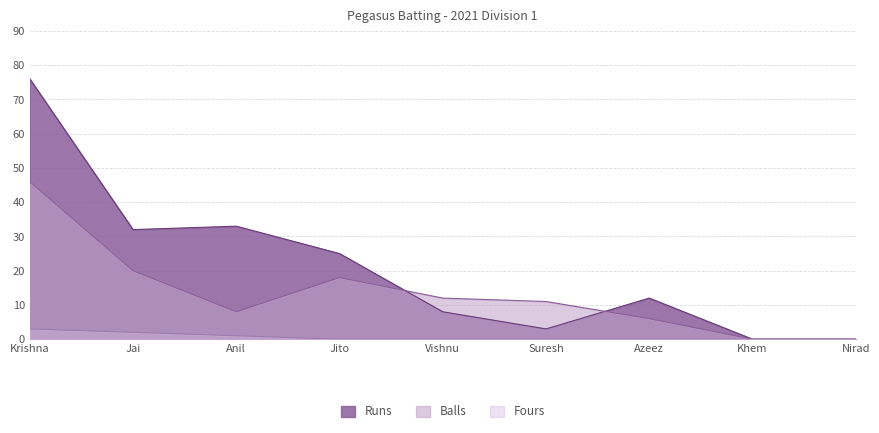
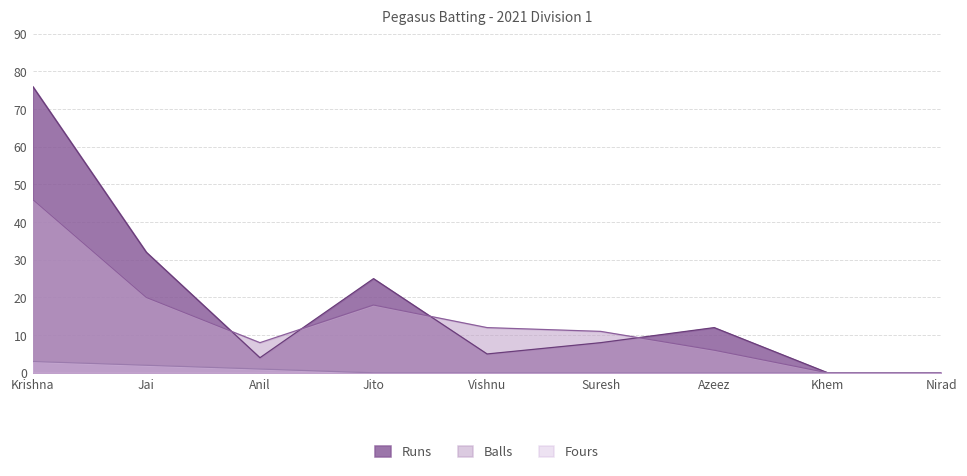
  {
    "Runs": {
      "Krishna": 76,
      "Jai": 32,
-     "Anil": 33,
+     "Anil": 4,
      "Jito": 25,
-     "Vishnu": 8,
-     "Suresh": 3,
+     "Vishnu": 5,
+     "Suresh": 8,
      "Azeez": 12
    }
  }
